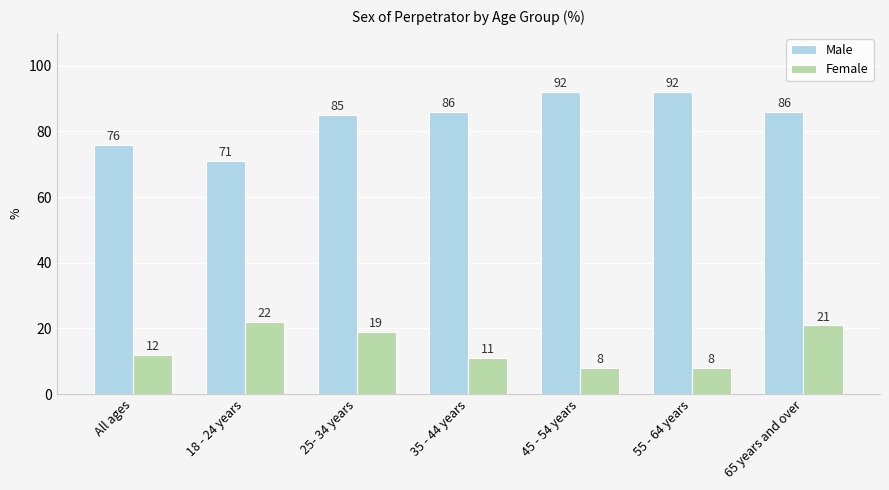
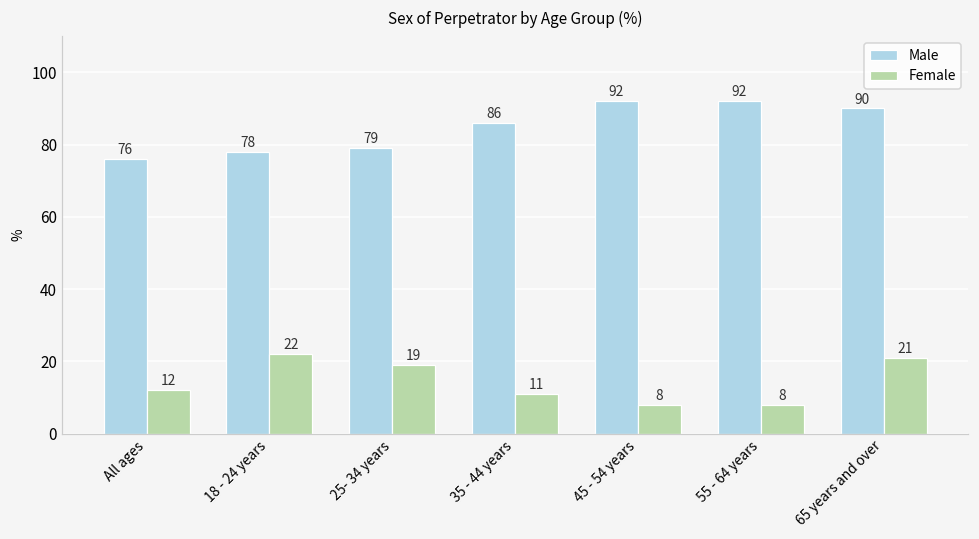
  {
    "Male": {
      "All ages": 76,
-     "18 - 24 years": 71,
-     "25- 34 years": 85,
+     "18 - 24 years": 78,
+     "25- 34 years": 79,
      "35 - 44 years": 86,
      "45 - 54 years": 92,
      "55 - 64 years": 92,
-     "65 years and over": 86
+     "65 years and over": 90
    },
    "Female": {
      "All ages": 12,
      "18 - 24 years": 22,
      "25- 34 years": 19,
      "35 - 44 years": 11,
      "45 - 54 years": 8,
      "55 - 64 years": 8,
      "65 years and over": 21
    }
  }
